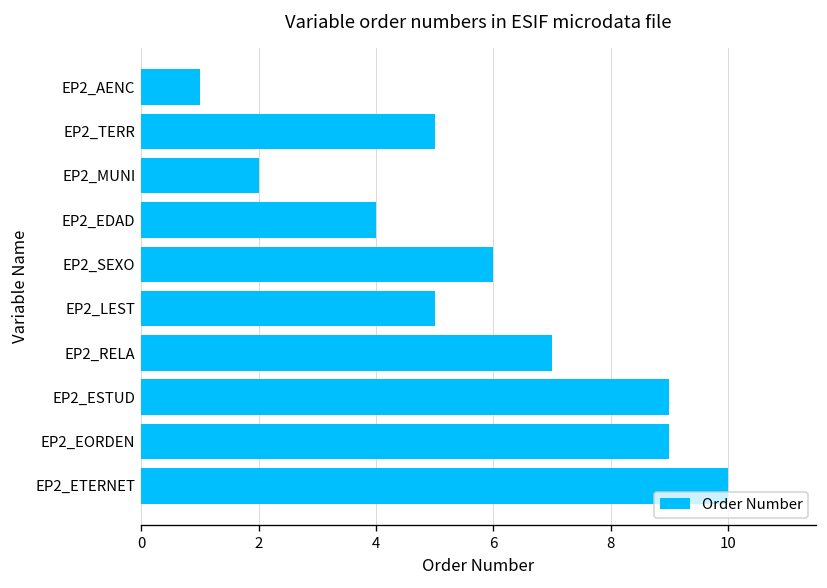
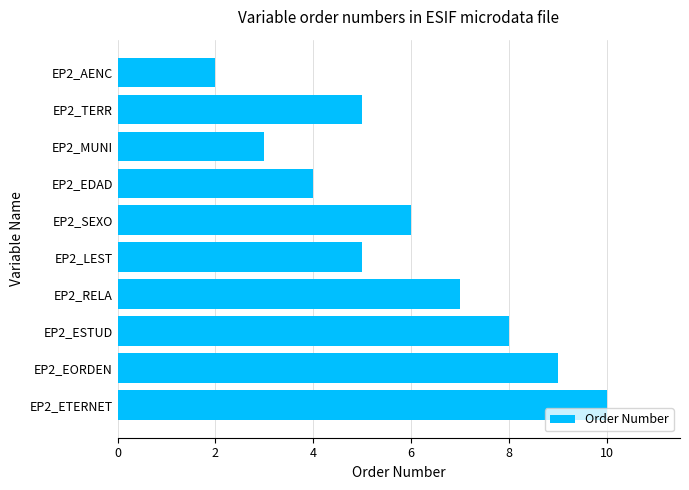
  {
-   "EP2_AENC": 1,
+   "EP2_AENC": 2,
    "EP2_TERR": 5,
-   "EP2_MUNI": 2,
+   "EP2_MUNI": 3,
    "EP2_EDAD": 4,
    "EP2_SEXO": 6,
    "EP2_LEST": 5,
    "EP2_RELA": 7,
-   "EP2_ESTUD": 9,
+   "EP2_ESTUD": 8,
    "EP2_EORDEN": 9,
    "EP2_ETERNET": 10
  }
